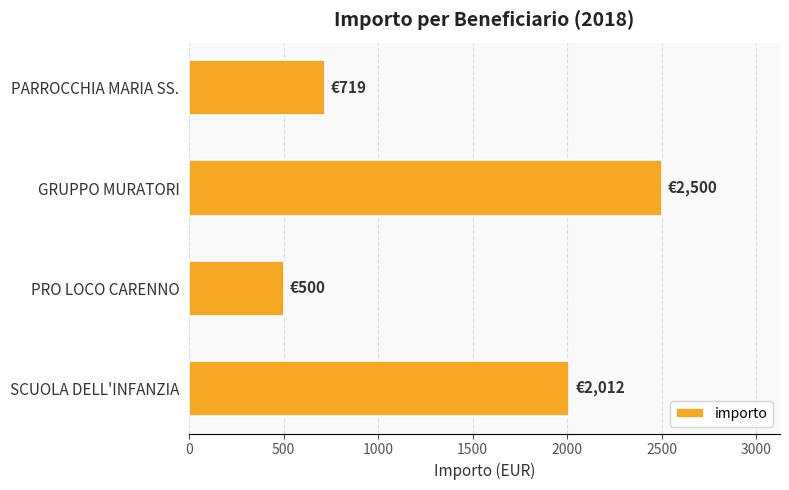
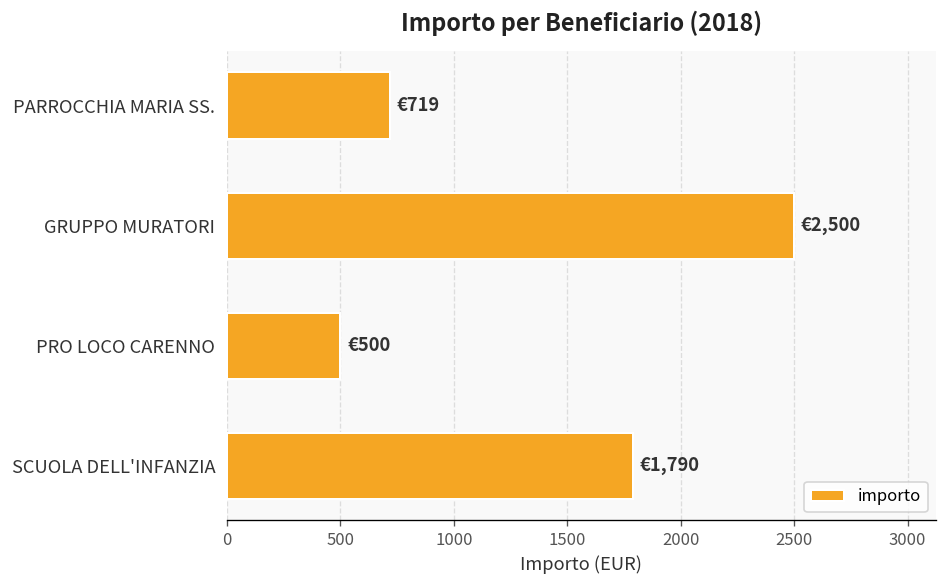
  {
    "PARROCCHIA MARIA SS.": "€719",
    "GRUPPO MURATORI": "€2,500",
    "PRO LOCO CARENNO": "€500",
-   "SCUOLA DELL'INFANZIA": "€2,012"
+   "SCUOLA DELL'INFANZIA": "€1,790"
  }
